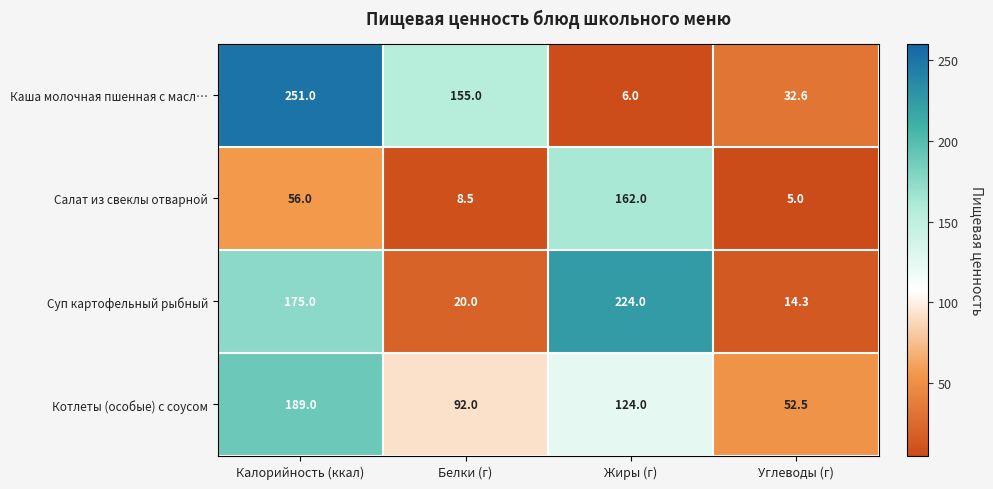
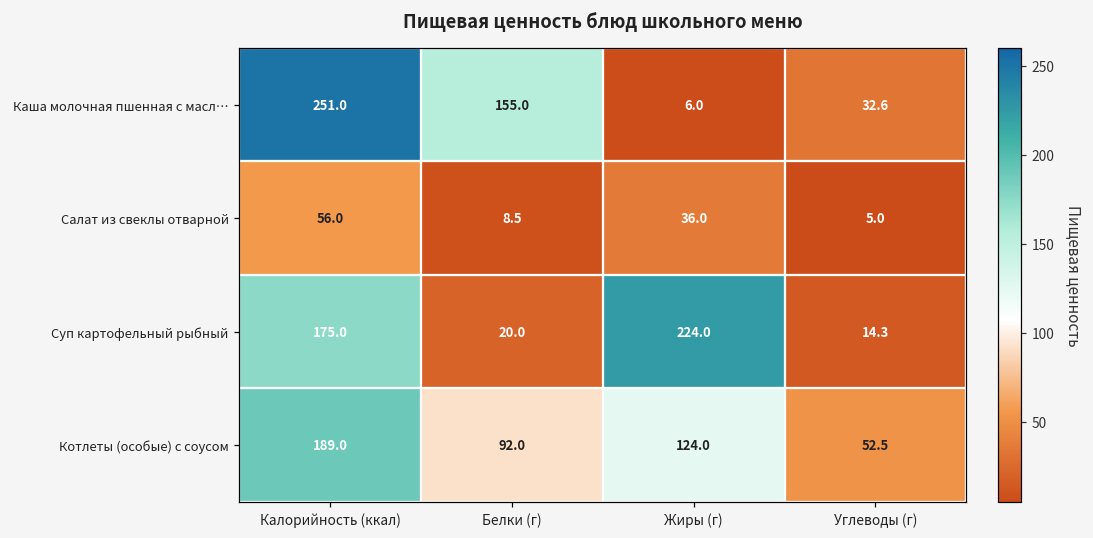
  {
    "Каша молочная пшенная с масл…": {
      "Калорийность (ккал)": 251.0,
      "Белки (г)": 155.0,
      "Жиры (г)": 6.0,
      "Углеводы (г)": 32.6
    },
    "Салат из свеклы отварной": {
      "Калорийность (ккал)": 56.0,
      "Белки (г)": 8.5,
-     "Жиры (г)": 162.0,
+     "Жиры (г)": 36.0,
      "Углеводы (г)": 5.0
    },
    "Суп картофельный рыбный": {
      "Калорийность (ккал)": 175.0,
      "Белки (г)": 20.0,
      "Жиры (г)": 224.0,
      "Углеводы (г)": 14.3
    },
    "Котлеты (особые) с соусом": {
      "Калорийность (ккал)": 189.0,
      "Белки (г)": 92.0,
      "Жиры (г)": 124.0,
      "Углеводы (г)": 52.5
    }
  }
